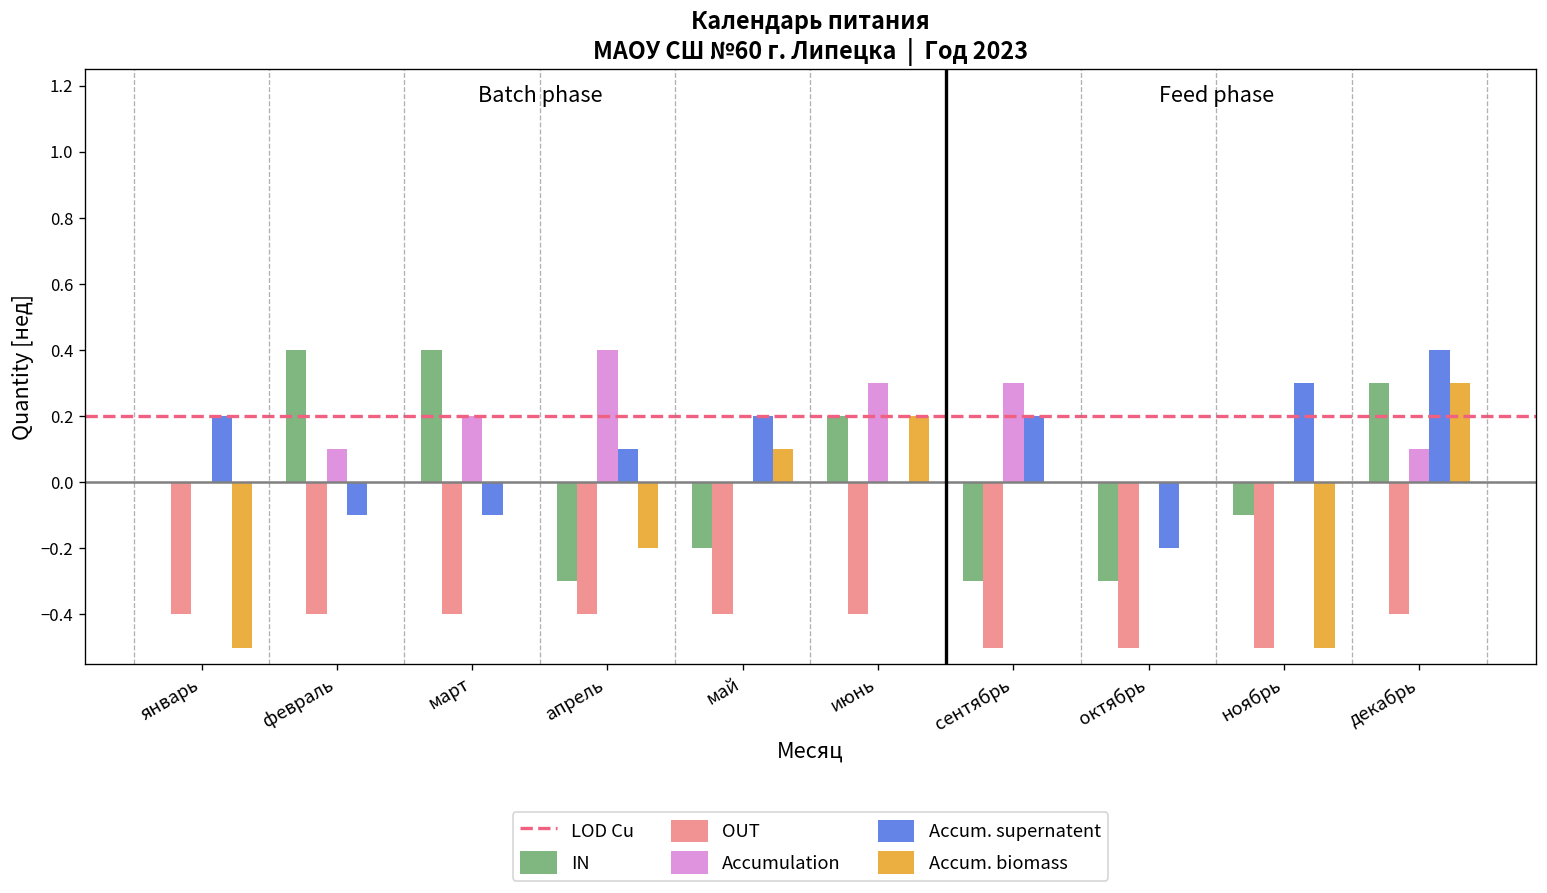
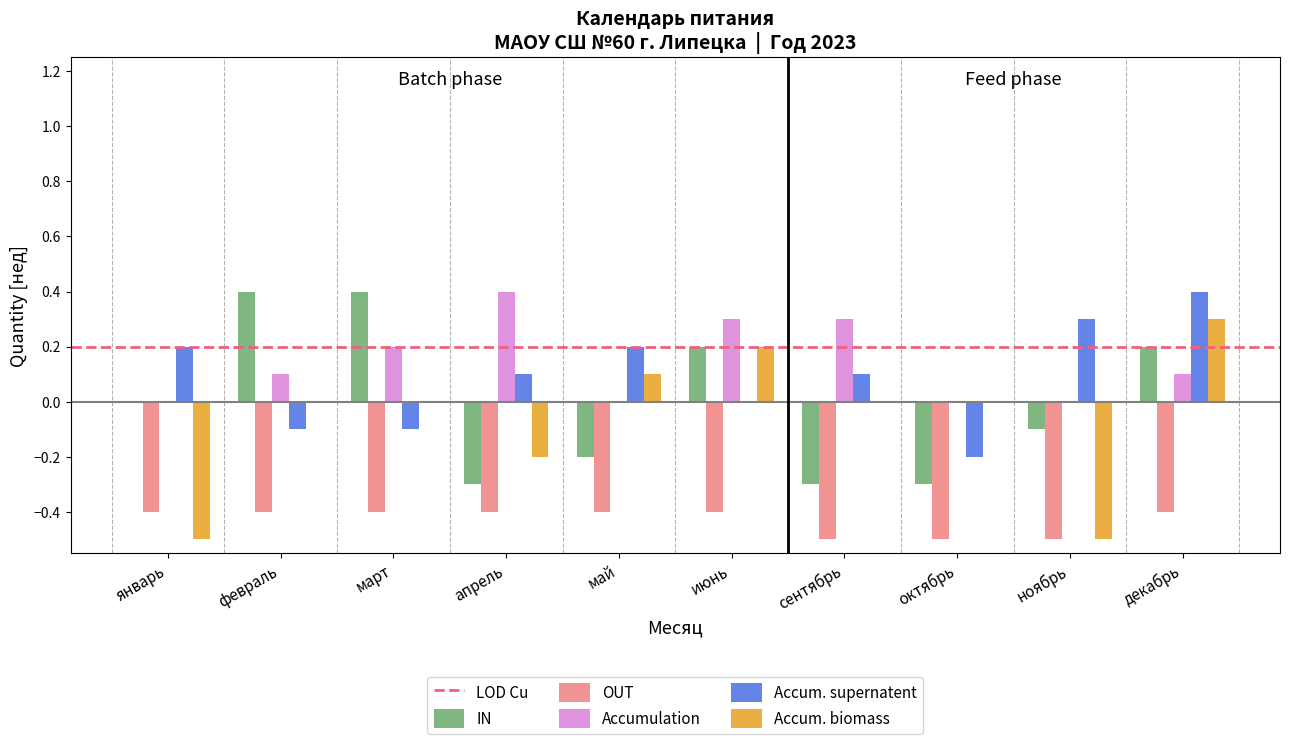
  {
    "IN": {
      "январь": 0.00,
      "февраль": 0.40,
      "март": 0.40,
      "апрель": -0.30,
      "май": -0.20,
      "июнь": 0.20,
      "сентябрь": -0.30,
      "октябрь": -0.30,
      "ноябрь": -0.10,
-     "декабрь": 0.30
+     "декабрь": 0.20
    },
    "OUT": {
      "январь": -0.40,
      "февраль": -0.40,
      "март": -0.40,
      "апрель": -0.40,
      "май": -0.40,
      "июнь": -0.40,
      "сентябрь": -0.50,
      "октябрь": -0.50,
      "ноябрь": -0.50,
      "декабрь": -0.40
    },
    "Accumulation": {
      "январь": 0.00,
      "февраль": 0.10,
      "март": 0.20,
      "апрель": 0.40,
      "май": 0.00,
      "июнь": 0.30,
      "сентябрь": 0.30,
      "октябрь": 0.00,
      "ноябрь": 0.00,
      "декабрь": 0.10
    },
    "Accum. supernatent": {
      "январь": 0.20,
      "февраль": -0.10,
      "март": -0.10,
      "апрель": 0.10,
      "май": 0.20,
      "июнь": 0.00,
-     "сентябрь": 0.20,
+     "сентябрь": 0.10,
      "октябрь": -0.20,
      "ноябрь": 0.30,
      "декабрь": 0.40
    },
    "Accum. biomass": {
      "январь": -0.50,
      "февраль": 0.00,
      "март": 0.00,
      "апрель": -0.20,
      "май": 0.10,
      "июнь": 0.20,
      "сентябрь": 0.00,
      "октябрь": 0.00,
      "ноябрь": -0.50,
      "декабрь": 0.30
    }
  }
